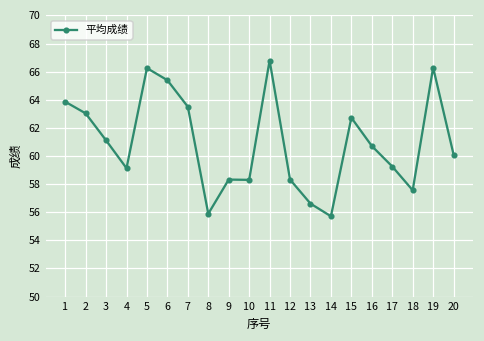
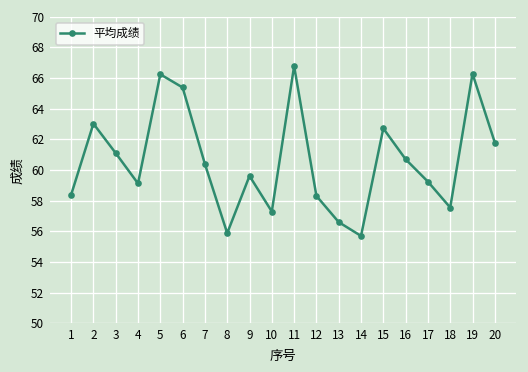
  {
-   "1": 63.9,
+   "1": 58.4,
    "2": 63.0,
    "3": 61.1,
    "4": 59.1,
    "5": 66.3,
    "6": 65.4,
-   "7": 63.5,
+   "7": 60.4,
    "8": 55.9,
-   "9": 58.3,
-   "10": 58.3,
+   "9": 59.6,
+   "10": 57.3,
    "11": 66.8,
    "12": 58.3,
    "13": 56.6,
    "14": 55.7,
    "15": 62.7,
    "16": 60.7,
    "17": 59.3,
    "18": 57.6,
    "19": 66.3,
-   "20": 60.1
+   "20": 61.8
  }
